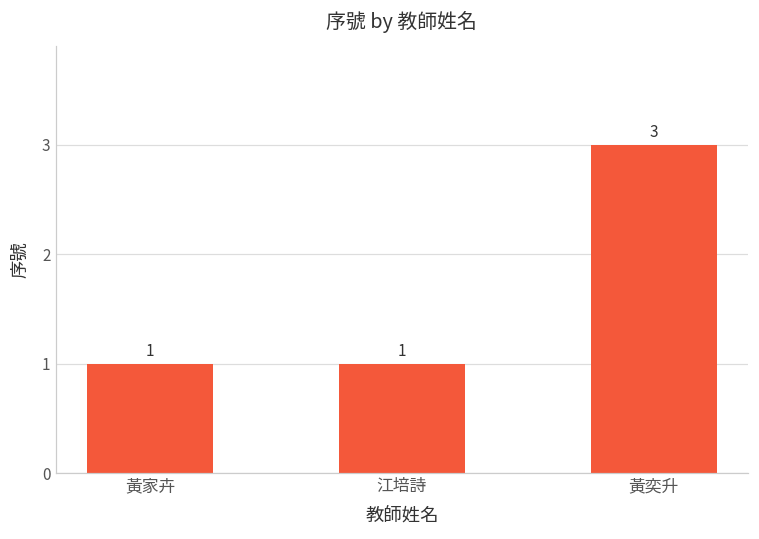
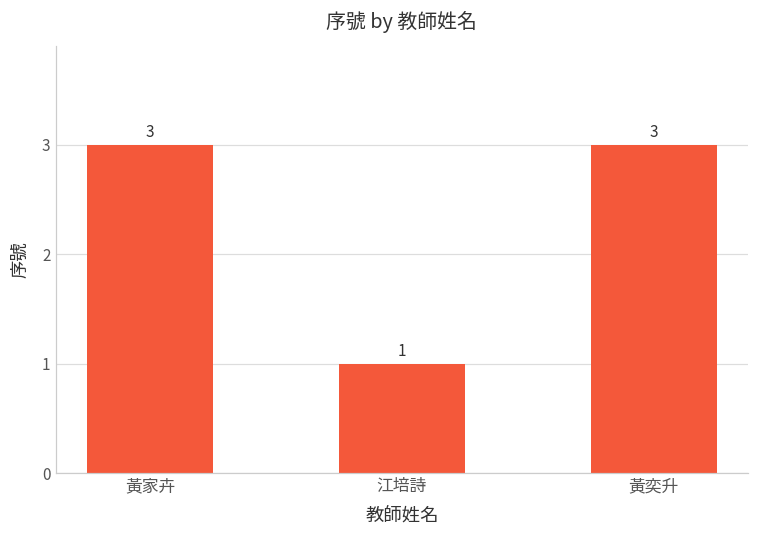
  {
-   "黃家卉": 1,
+   "黃家卉": 3,
    "江培詩": 1,
    "黃奕升": 3
  }
